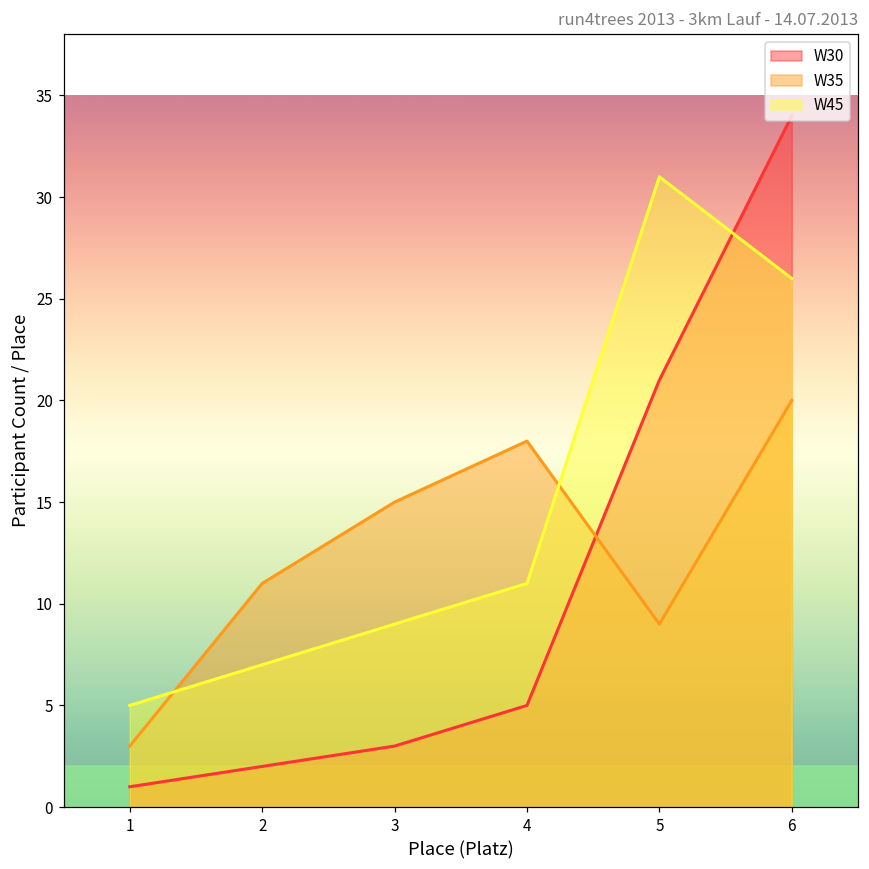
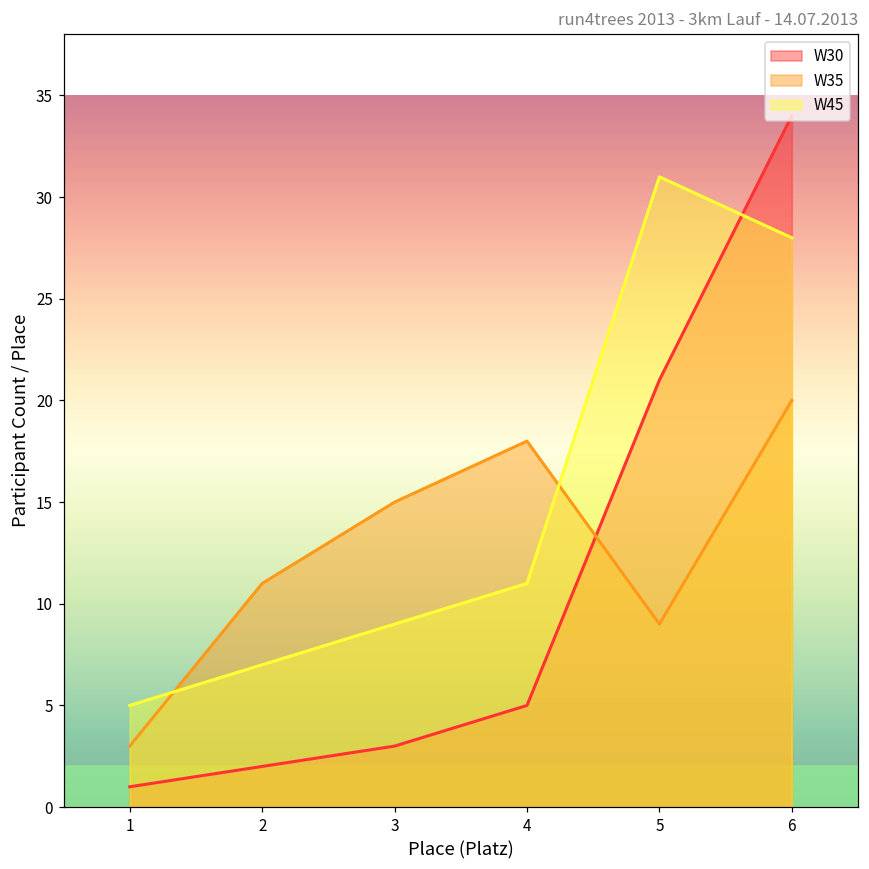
  {
    "W30": {
      "3": 3,
      "4": 5,
      "5": 21
    },
    "W35": {
      "1": 3,
      "2": 11,
      "3": 15,
      "4": 18,
      "5": 9,
      "6": 20
    },
    "W45": {
      "1": 5,
      "2": 7,
      "3": 9,
      "4": 11,
      "5": 31,
-     "6": 26
+     "6": 28
    }
  }
